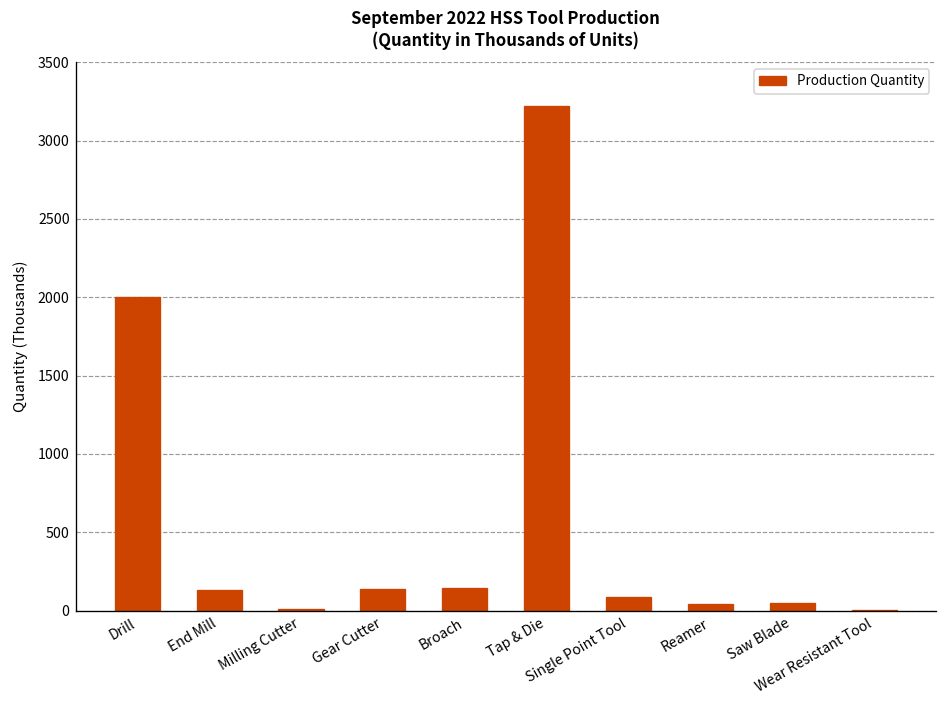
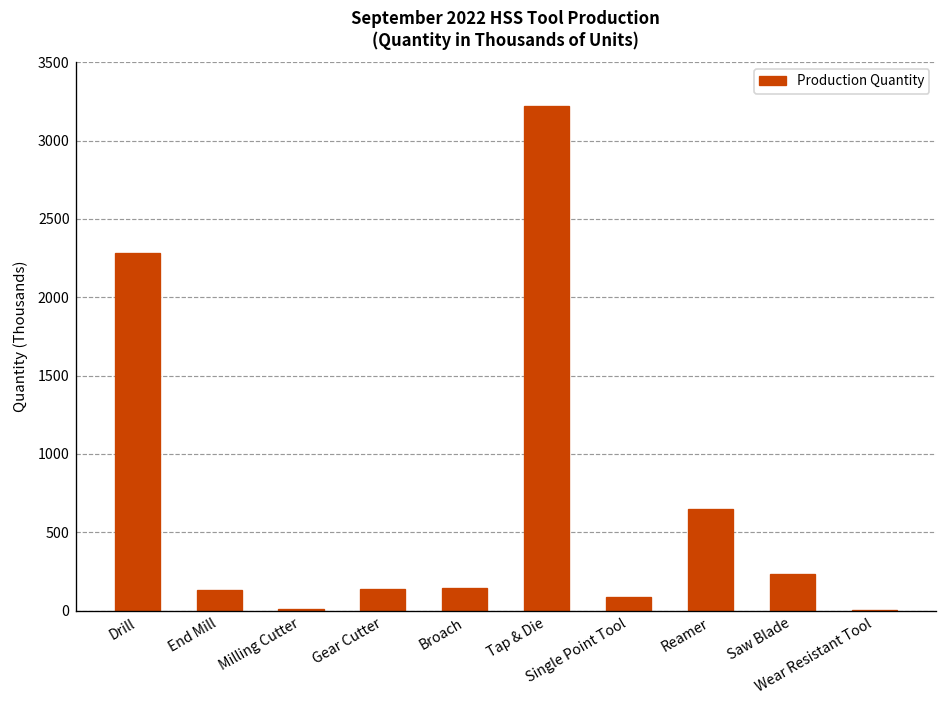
  {
-   "Drill": 2000,
+   "Drill": 2280,
    "End Mill": 130,
    "Gear Cutter": 140,
    "Broach": 140,
    "Tap & Die": 3220,
    "Single Point Tool": 90,
-   "Reamer": 40,
-   "Saw Blade": 50
+   "Reamer": 650,
+   "Saw Blade": 240
  }
